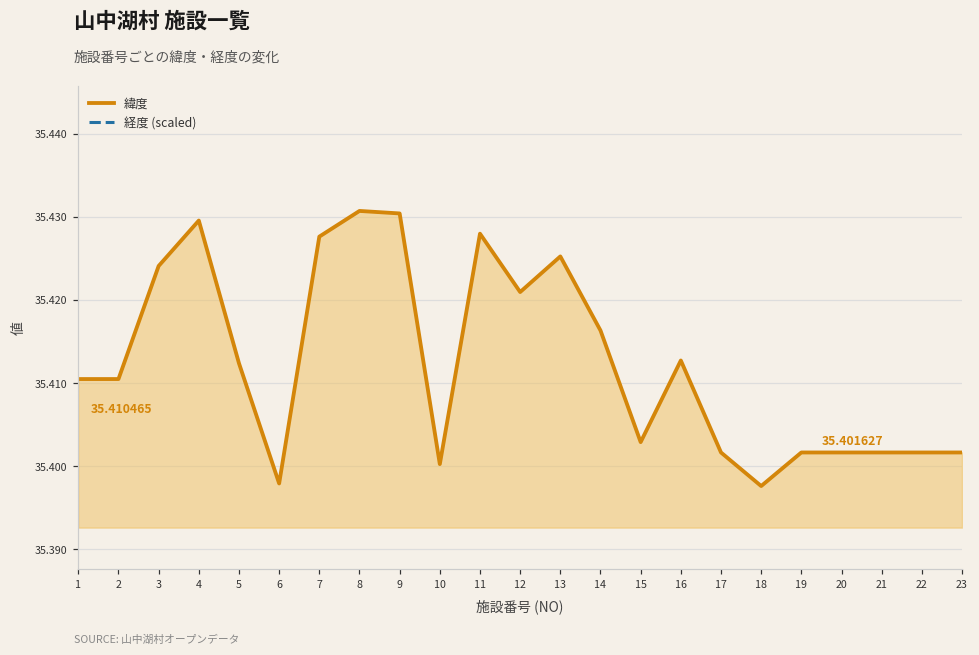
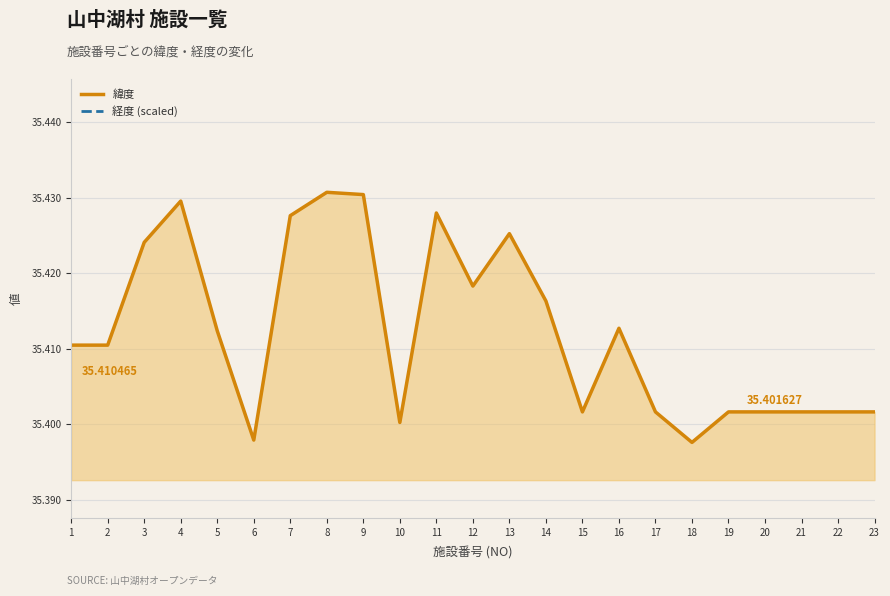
  {
    "緯度": {
      "1": 35.410,
      "3": 35.424,
      "4": 35.430,
      "5": 35.412,
      "6": 35.398,
      "7": 35.428,
      "8": 35.431,
      "9": 35.430,
      "10": 35.400,
      "11": 35.428,
-     "12": 35.421,
+     "12": 35.418,
      "13": 35.425,
      "14": 35.416,
-     "15": 35.403,
+     "15": 35.402,
      "16": 35.413,
      "17": 35.402,
      "18": 35.398,
      "19": 35.402,
      "22": 35.402,
      "23": 35.402
    }
  }
